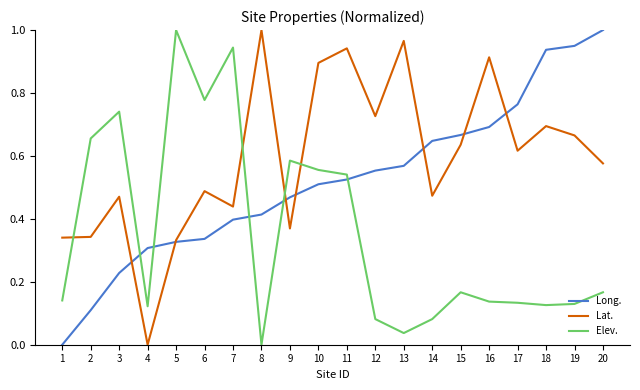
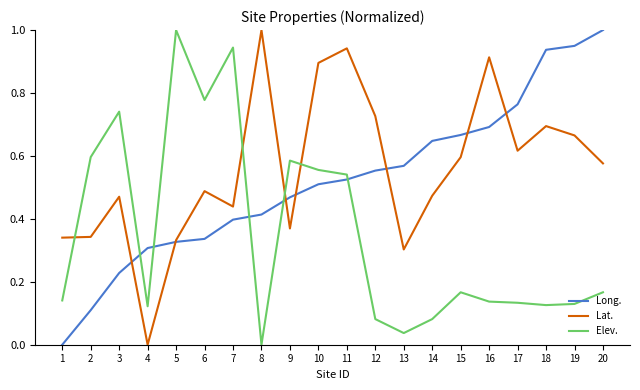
  {
    "Long.": {
      "1": 0.00,
      "2": 0.11,
      "3": 0.23,
      "4": 0.31,
      "6": 0.34,
      "7": 0.40,
      "8": 0.41,
      "9": 0.47,
      "10": 0.51,
      "11": 0.53,
      "12": 0.55,
      "13": 0.57,
      "14": 0.65,
      "15": 0.67,
      "16": 0.69,
      "17": 0.76,
      "18": 0.94,
      "19": 0.95,
      "20": 1.00
    },
    "Lat.": {
      "1": 0.34,
      "2": 0.34,
      "3": 0.47,
      "4": 0.00,
      "6": 0.49,
      "7": 0.44,
      "8": 1.00,
      "9": 0.37,
      "10": 0.90,
      "11": 0.94,
      "12": 0.73,
-     "13": 0.97,
+     "13": 0.30,
      "14": 0.47,
-     "15": 0.64,
+     "15": 0.60,
      "16": 0.91,
      "17": 0.62,
      "18": 0.69,
      "19": 0.67,
      "20": 0.58
    },
    "Elev.": {
      "1": 0.14,
-     "2": 0.66,
+     "2": 0.60,
      "3": 0.74,
      "4": 0.12,
      "5": 1.00,
      "6": 0.78,
      "7": 0.94,
      "8": 0.00,
      "9": 0.59,
      "10": 0.56,
      "11": 0.54,
      "12": 0.08,
      "13": 0.04,
      "14": 0.08,
      "15": 0.17,
      "16": 0.14,
      "17": 0.13,
      "18": 0.13,
      "19": 0.13,
      "20": 0.17
    }
  }
